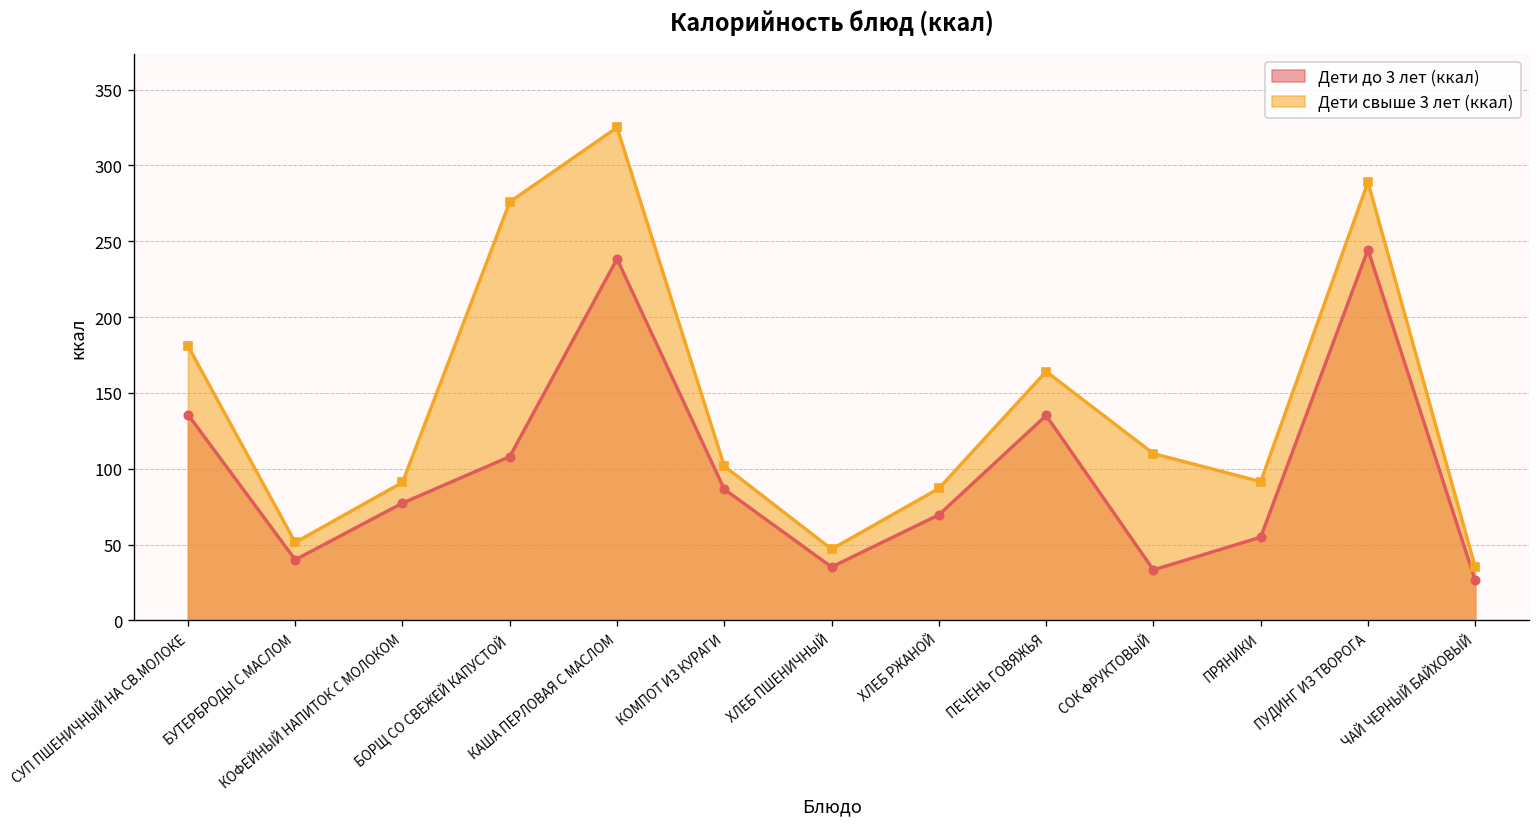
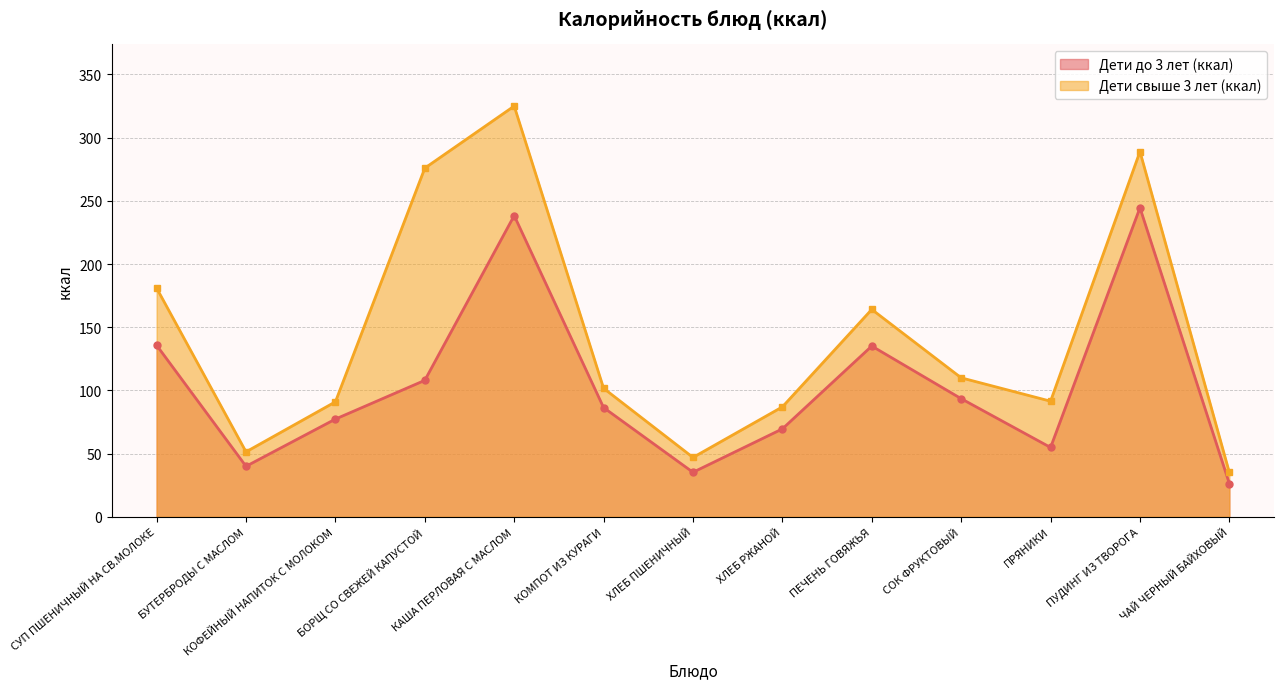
  {
    "Дети до 3 лет (ккал)": {
      "СУП ПШЕНИЧНЫЙ НА СВ.МОЛОКЕ": 136,
      "БУТЕРБРОДЫ С МАСЛОМ": 40,
      "КОФЕЙНЫЙ НАПИТОК С МОЛОКОМ": 77,
      "БОРЩ СО СВЕЖЕЙ КАПУСТОЙ": 108,
      "КАША ПЕРЛОВАЯ С МАСЛОМ": 238,
      "КОМПОТ ИЗ КУРАГИ": 86,
      "ХЛЕБ ПШЕНИЧНЫЙ": 35,
      "ХЛЕБ РЖАНОЙ": 70,
      "ПЕЧЕНЬ ГОВЯЖЬЯ": 135,
-     "СОК ФРУКТОВЫЙ": 33,
+     "СОК ФРУКТОВЫЙ": 94,
      "ПРЯНИКИ": 55,
      "ПУДИНГ ИЗ ТВОРОГА": 245,
      "ЧАЙ ЧЕРНЫЙ БАЙХОВЫЙ": 26
    },
    "Дети свыше 3 лет (ккал)": {
      "СУП ПШЕНИЧНЫЙ НА СВ.МОЛОКЕ": 181,
      "БУТЕРБРОДЫ С МАСЛОМ": 51,
      "КОФЕЙНЫЙ НАПИТОК С МОЛОКОМ": 91,
      "БОРЩ СО СВЕЖЕЙ КАПУСТОЙ": 276,
      "КАША ПЕРЛОВАЯ С МАСЛОМ": 325,
      "КОМПОТ ИЗ КУРАГИ": 102,
      "ХЛЕБ ПШЕНИЧНЫЙ": 47,
      "ХЛЕБ РЖАНОЙ": 87,
      "ПЕЧЕНЬ ГОВЯЖЬЯ": 164,
      "СОК ФРУКТОВЫЙ": 110,
      "ПРЯНИКИ": 92,
      "ПУДИНГ ИЗ ТВОРОГА": 289,
      "ЧАЙ ЧЕРНЫЙ БАЙХОВЫЙ": 35
    }
  }
